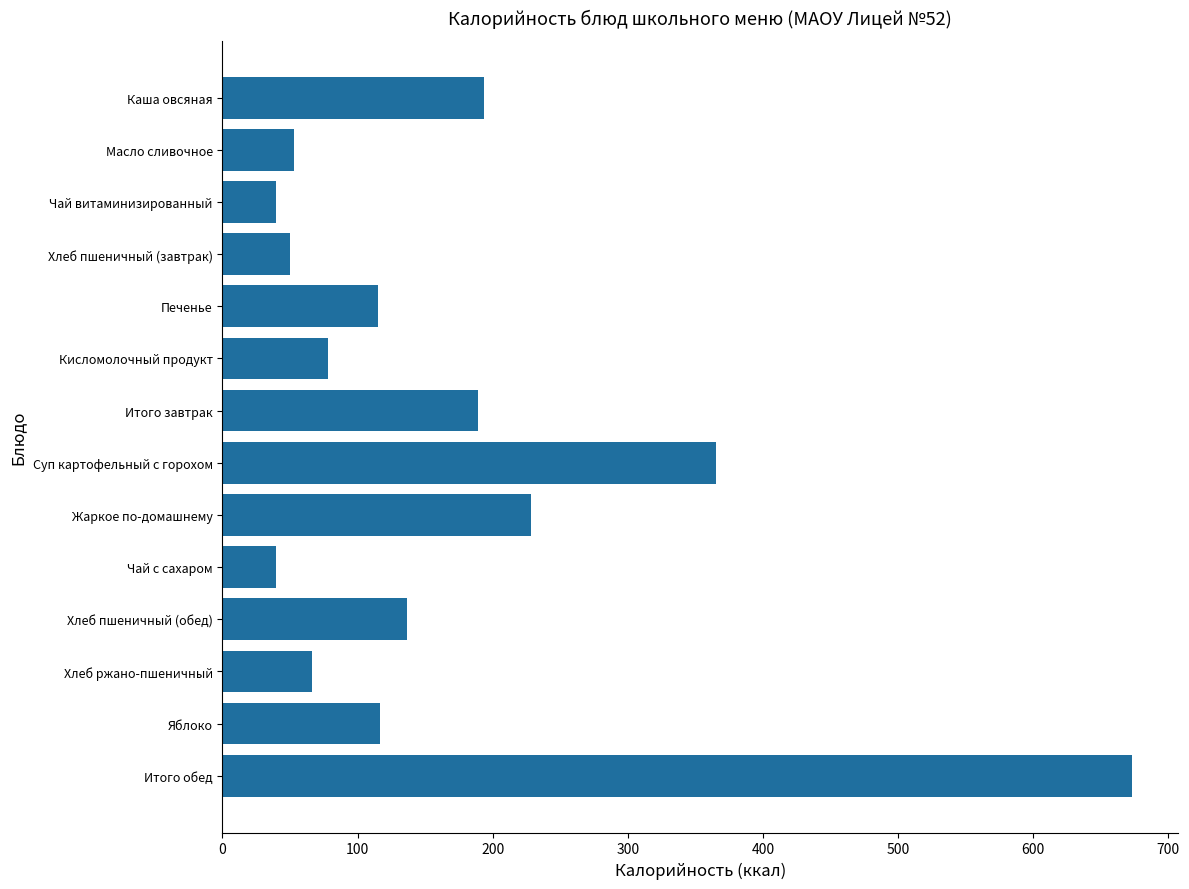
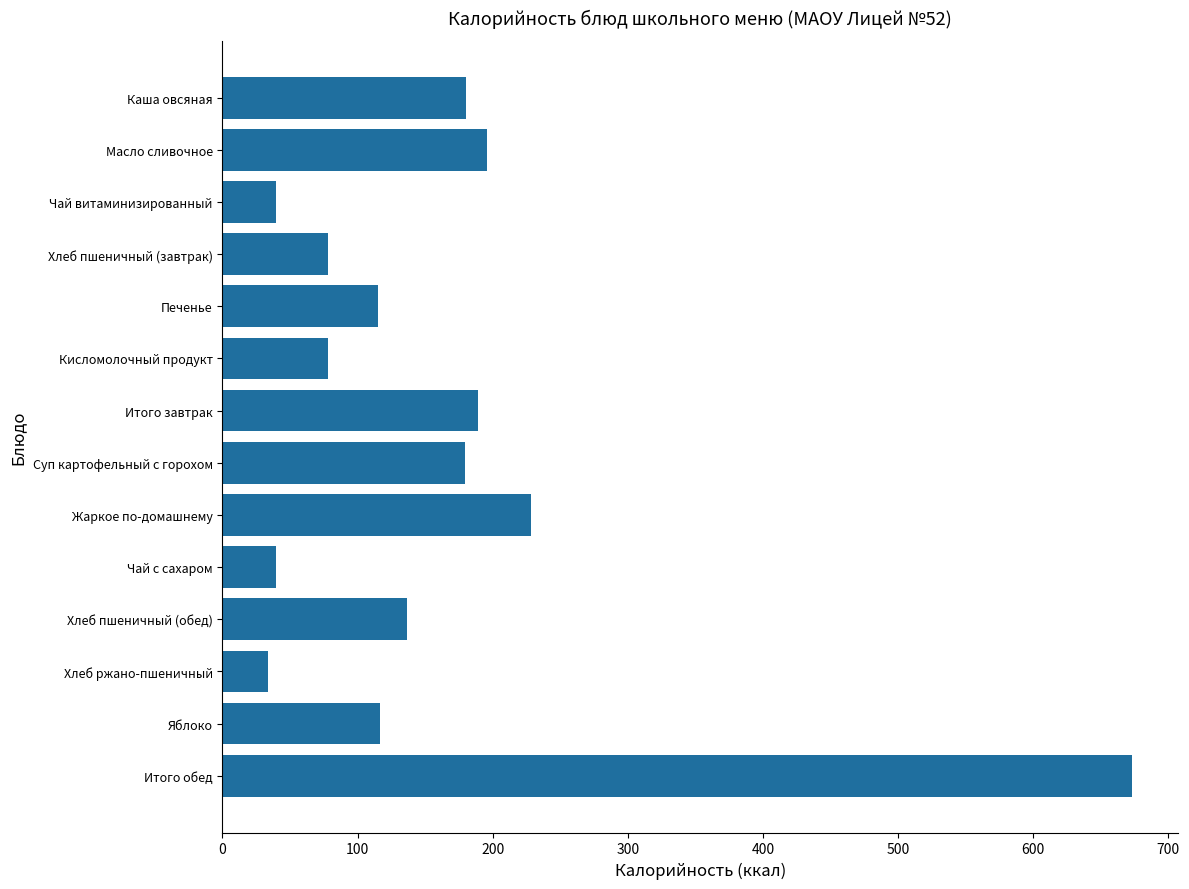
  {
-   "Каша овсяная": 193,
-   "Масло сливочное": 53,
+   "Каша овсяная": 181,
+   "Масло сливочное": 196,
    "Чай витаминизированный": 39,
-   "Хлеб пшеничный (завтрак)": 50,
+   "Хлеб пшеничный (завтрак)": 78,
    "Печенье": 115,
    "Кисломолочный продукт": 78,
    "Итого завтрак": 189,
-   "Суп картофельный с горохом": 366,
+   "Суп картофельный с горохом": 180,
    "Жаркое по-домашнему": 229,
    "Чай с сахаром": 40,
    "Хлеб пшеничный (обед)": 137,
-   "Хлеб ржано-пшеничный": 66,
+   "Хлеб ржано-пшеничный": 34,
    "Яблоко": 116,
    "Итого обед": 674
  }
